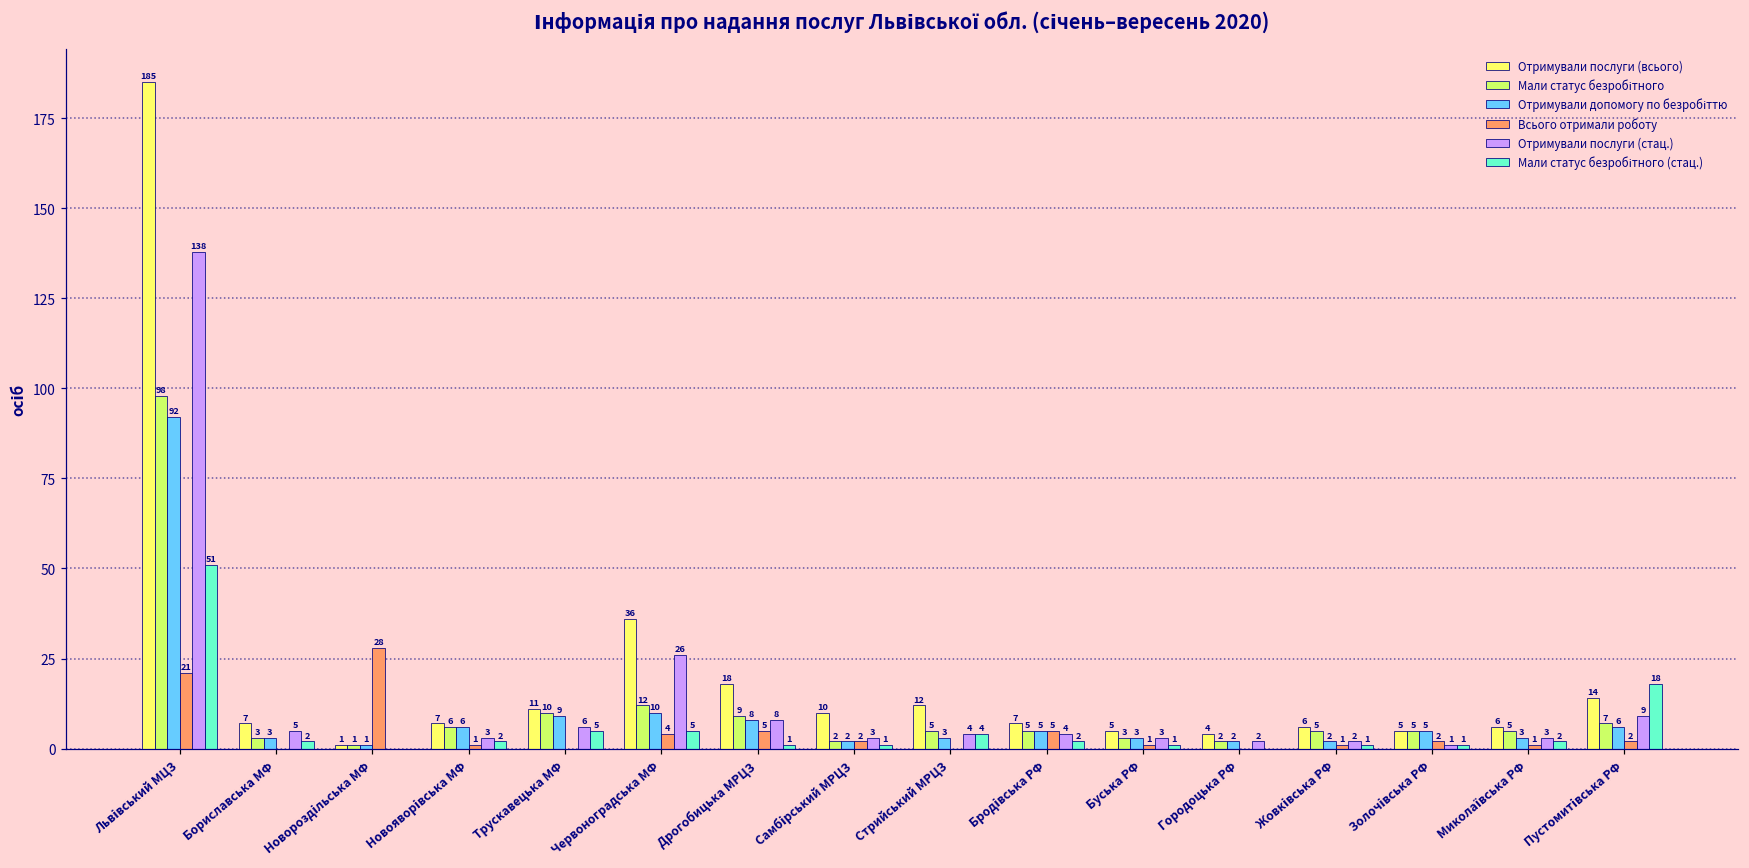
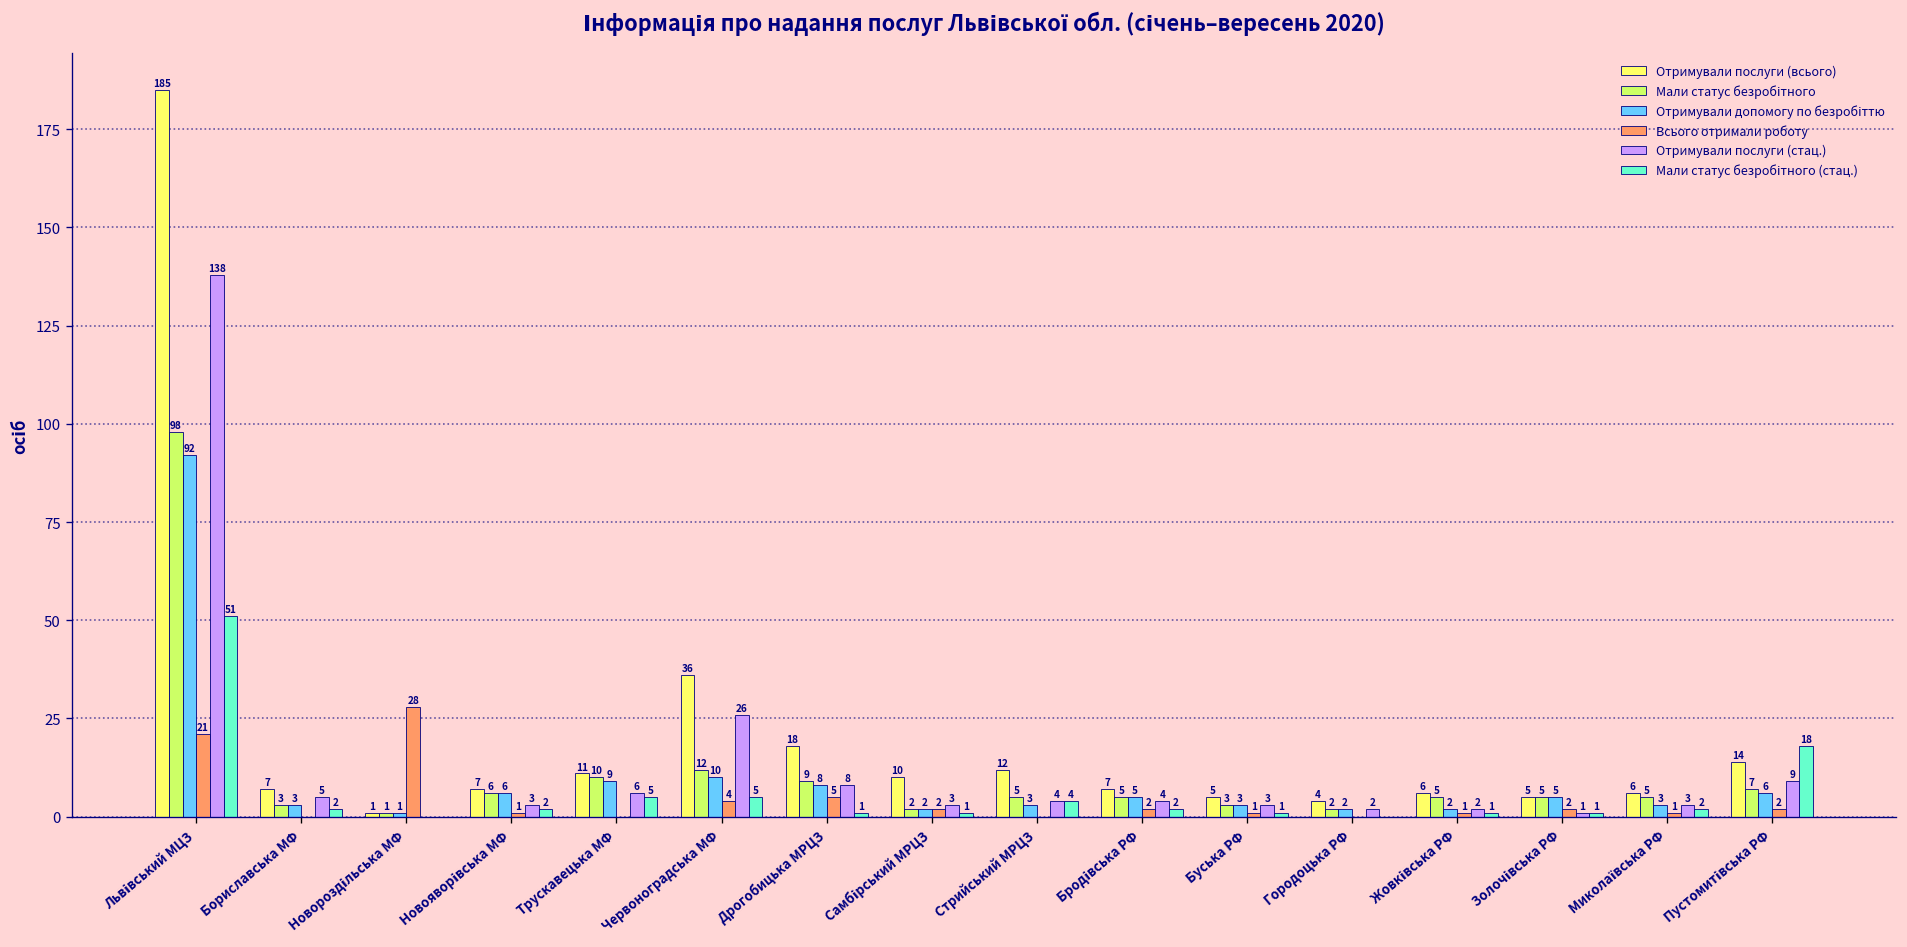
  {
    "Отримували допомогу по безробіттю": {
      "Львівський МЦЗ": 92,
      "Бориславська МФ": 3,
      "Новороздільська МФ": 1,
      "Новояворівська МФ": 6,
      "Трускавецька МФ": 9,
      "Червоноградська МФ": 10,
      "Дрогобицька МРЦЗ": 8,
      "Самбірський МРЦЗ": 2,
      "Стрийський МРЦЗ": 3,
      "Бродівська РФ": 5,
      "Буська РФ": 3,
      "Городоцька РФ": 2,
      "Жовківська РФ": 2,
      "Золочівська РФ": 5,
      "Миколаївська РФ": 3,
      "Пустомитівська РФ": 6
    },
    "Всього отримали роботу": {
      "Львівський МЦЗ": 21,
      "Новороздільська МФ": 28,
      "Новояворівська МФ": 1,
      "Червоноградська МФ": 4,
      "Дрогобицька МРЦЗ": 5,
      "Самбірський МРЦЗ": 2,
-     "Бродівська РФ": 5,
+     "Бродівська РФ": 2,
      "Буська РФ": 1,
      "Жовківська РФ": 1,
      "Золочівська РФ": 2,
      "Миколаївська РФ": 1,
      "Пустомитівська РФ": 2
    },
    "Отримували послуги (стац.)": {
      "Львівський МЦЗ": 138,
      "Бориславська МФ": 5,
      "Новояворівська МФ": 3,
      "Трускавецька МФ": 6,
      "Червоноградська МФ": 26,
      "Дрогобицька МРЦЗ": 8,
      "Самбірський МРЦЗ": 3,
      "Стрийський МРЦЗ": 4,
      "Бродівська РФ": 4,
      "Буська РФ": 3,
      "Городоцька РФ": 2,
      "Жовківська РФ": 2,
      "Золочівська РФ": 1,
      "Миколаївська РФ": 3,
      "Пустомитівська РФ": 9
    },
    "Мали статус безробітного (стац.)": {
      "Львівський МЦЗ": 51,
      "Бориславська МФ": 2,
      "Новояворівська МФ": 2,
      "Трускавецька МФ": 5,
      "Червоноградська МФ": 5,
      "Дрогобицька МРЦЗ": 1,
      "Самбірський МРЦЗ": 1,
      "Стрийський МРЦЗ": 4,
      "Бродівська РФ": 2,
      "Буська РФ": 1,
      "Жовківська РФ": 1,
      "Золочівська РФ": 1,
      "Миколаївська РФ": 2,
      "Пустомитівська РФ": 18
    }
  }
